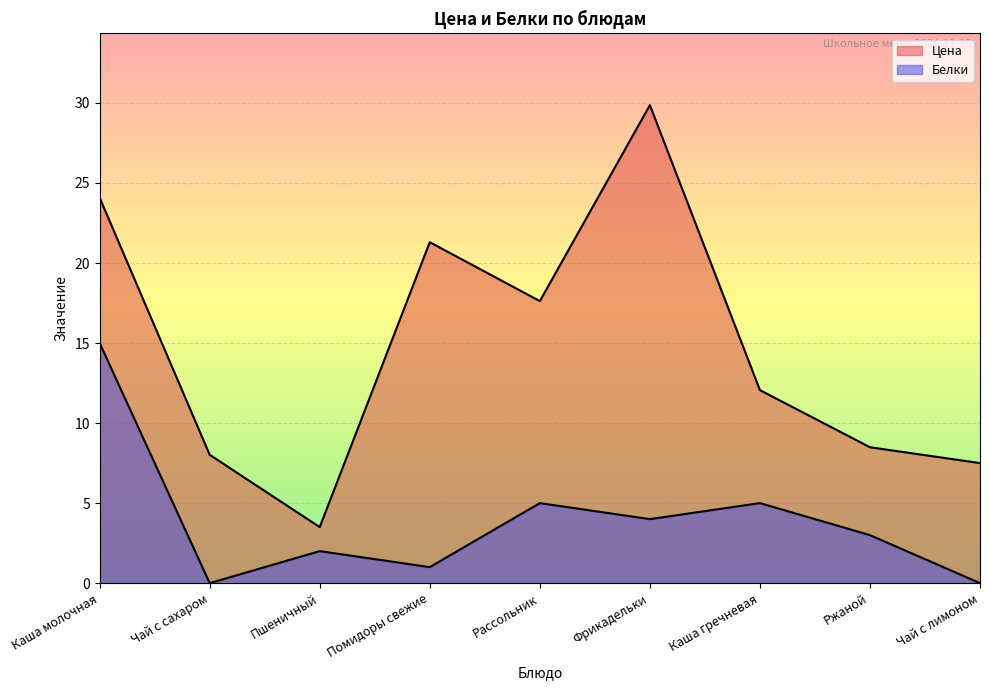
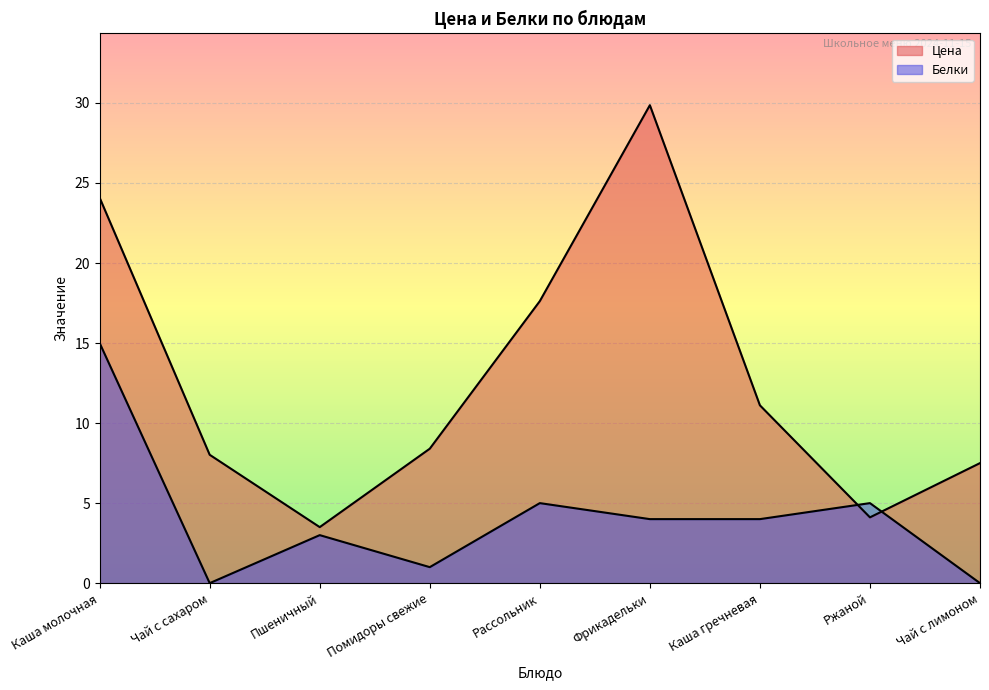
  {
    "Цена": {
      "Каша молочная": 24.1,
      "Чай с сахаром": 8.0,
      "Пшеничный": 3.5,
-     "Помидоры свежие": 21.3,
+     "Помидоры свежие": 8.4,
      "Рассольник": 17.6,
      "Фрикадельки": 29.9,
-     "Каша гречневая": 12.1,
-     "Ржаной": 8.5,
+     "Каша гречневая": 11.1,
+     "Ржаной": 4.1,
      "Чай с лимоном": 7.5
    },
    "Белки": {
      "Каша молочная": 15,
      "Чай с сахаром": 0,
-     "Пшеничный": 2,
+     "Пшеничный": 3,
      "Помидоры свежие": 1,
      "Рассольник": 5,
      "Фрикадельки": 4,
-     "Каша гречневая": 5,
-     "Ржаной": 3,
+     "Каша гречневая": 4,
+     "Ржаной": 5,
      "Чай с лимоном": 0
    }
  }
